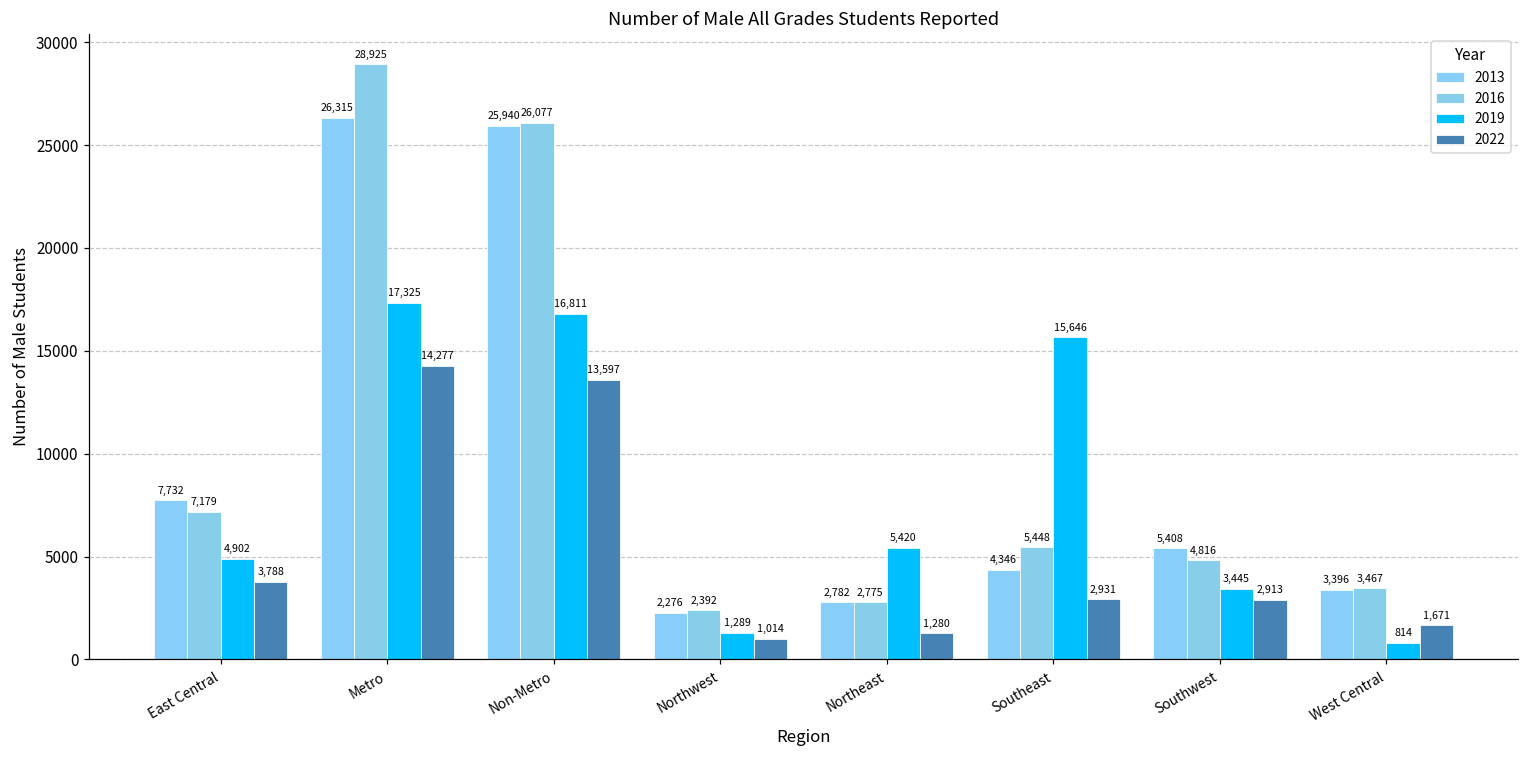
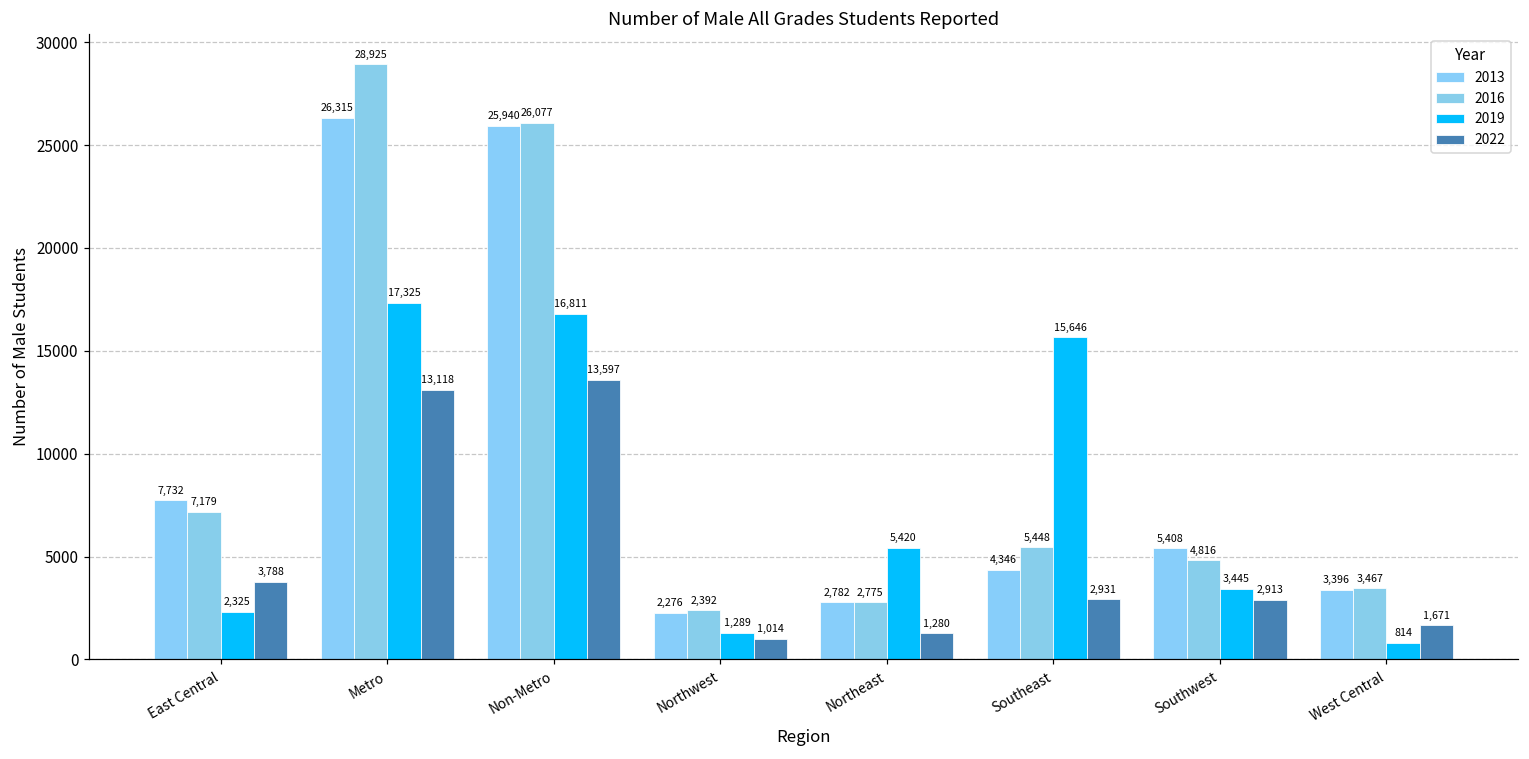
  {
    "2019": {
-     "East Central": "4,902",
+     "East Central": "2,325",
      "Metro": "17,325",
      "Non-Metro": "16,811",
      "Northwest": "1,289",
      "Northeast": "5,420",
      "Southeast": "15,646",
      "Southwest": "3,445",
      "West Central": "814"
    },
    "2022": {
      "East Central": "3,788",
-     "Metro": "14,277",
+     "Metro": "13,118",
      "Non-Metro": "13,597",
      "Northwest": "1,014",
      "Northeast": "1,280",
      "Southeast": "2,931",
      "Southwest": "2,913",
      "West Central": "1,671"
    }
  }
